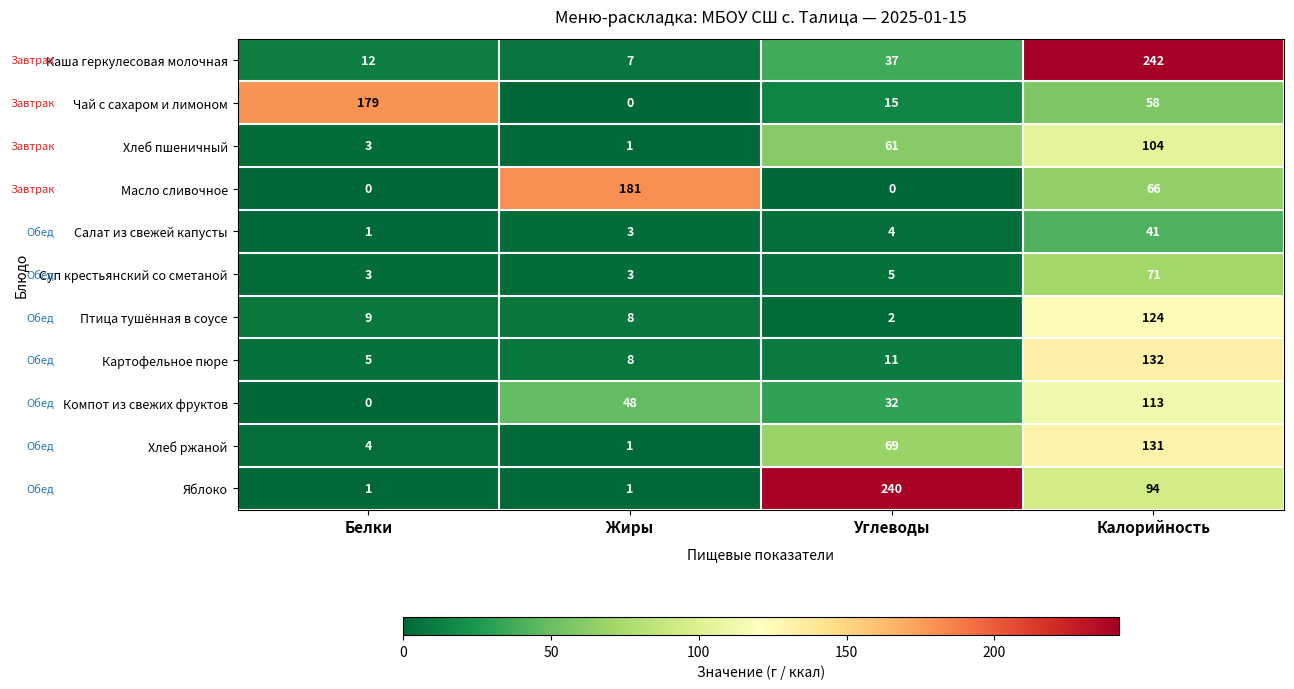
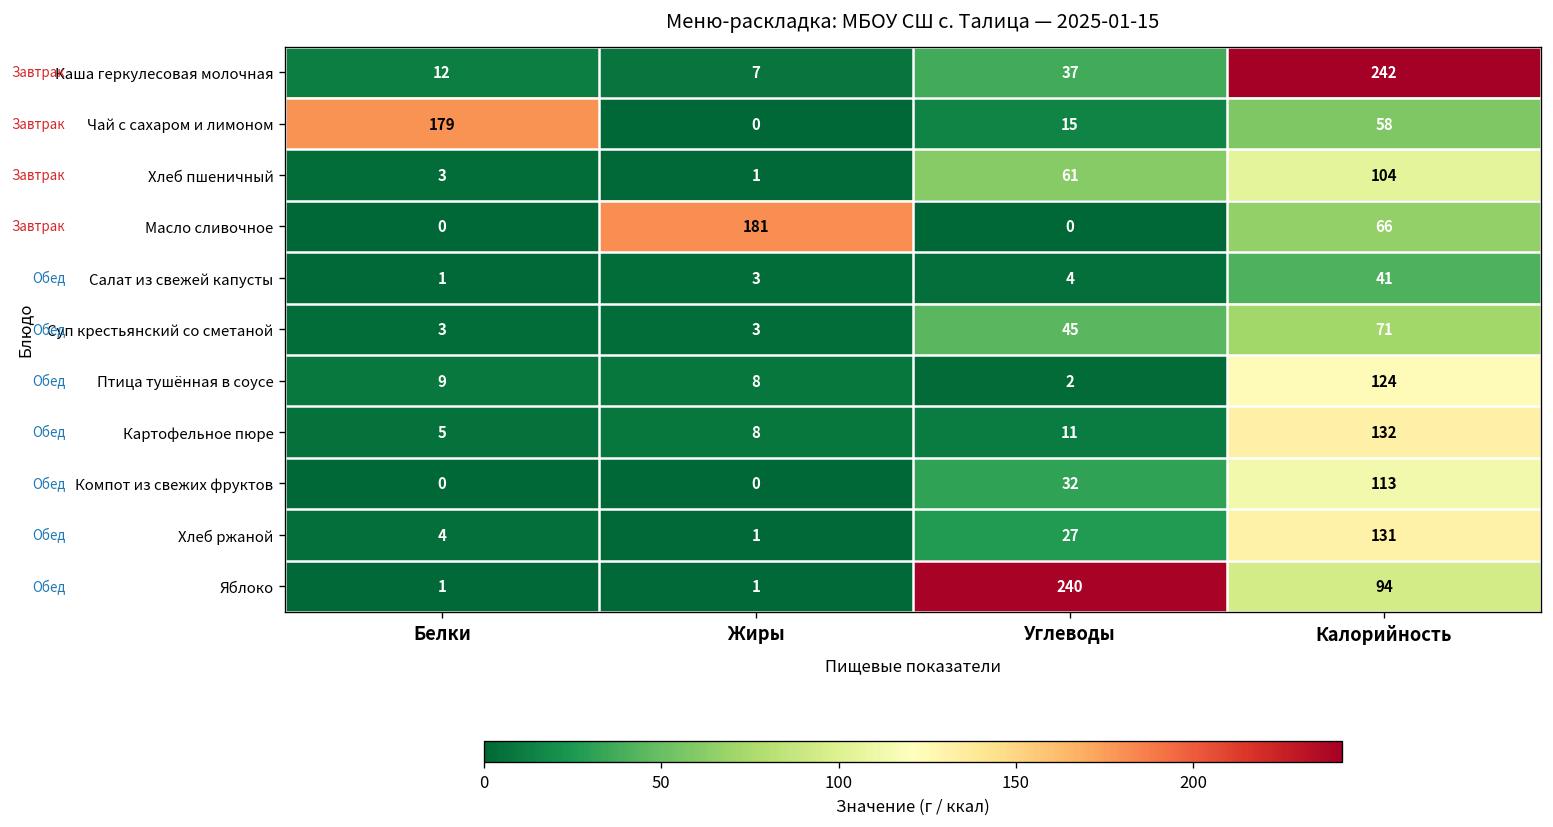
  {
    "Каша геркулесовая молочная": {
      "Белки": 12,
      "Жиры": 7,
      "Углеводы": 37,
      "Калорийность": 242
    },
    "Чай с сахаром и лимоном": {
      "Белки": 179,
      "Жиры": 0,
      "Углеводы": 15,
      "Калорийность": 58
    },
    "Хлеб пшеничный": {
      "Белки": 3,
      "Жиры": 1,
      "Углеводы": 61,
      "Калорийность": 104
    },
    "Масло сливочное": {
      "Белки": 0,
      "Жиры": 181,
      "Углеводы": 0,
      "Калорийность": 66
    },
    "Салат из свежей капусты": {
      "Белки": 1,
      "Жиры": 3,
      "Углеводы": 4,
      "Калорийность": 41
    },
    "Суп крестьянский со сметаной": {
      "Белки": 3,
      "Жиры": 3,
-     "Углеводы": 5,
+     "Углеводы": 45,
      "Калорийность": 71
    },
    "Птица тушённая в соусе": {
      "Белки": 9,
      "Жиры": 8,
      "Углеводы": 2,
      "Калорийность": 124
    },
    "Картофельное пюре": {
      "Белки": 5,
      "Жиры": 8,
      "Углеводы": 11,
      "Калорийность": 132
    },
    "Компот из свежих фруктов": {
      "Белки": 0,
-     "Жиры": 48,
+     "Жиры": 0,
      "Углеводы": 32,
      "Калорийность": 113
    },
    "Хлеб ржаной": {
      "Белки": 4,
      "Жиры": 1,
-     "Углеводы": 69,
+     "Углеводы": 27,
      "Калорийность": 131
    },
    "Яблоко": {
      "Белки": 1,
      "Жиры": 1,
      "Углеводы": 240,
      "Калорийность": 94
    }
  }
